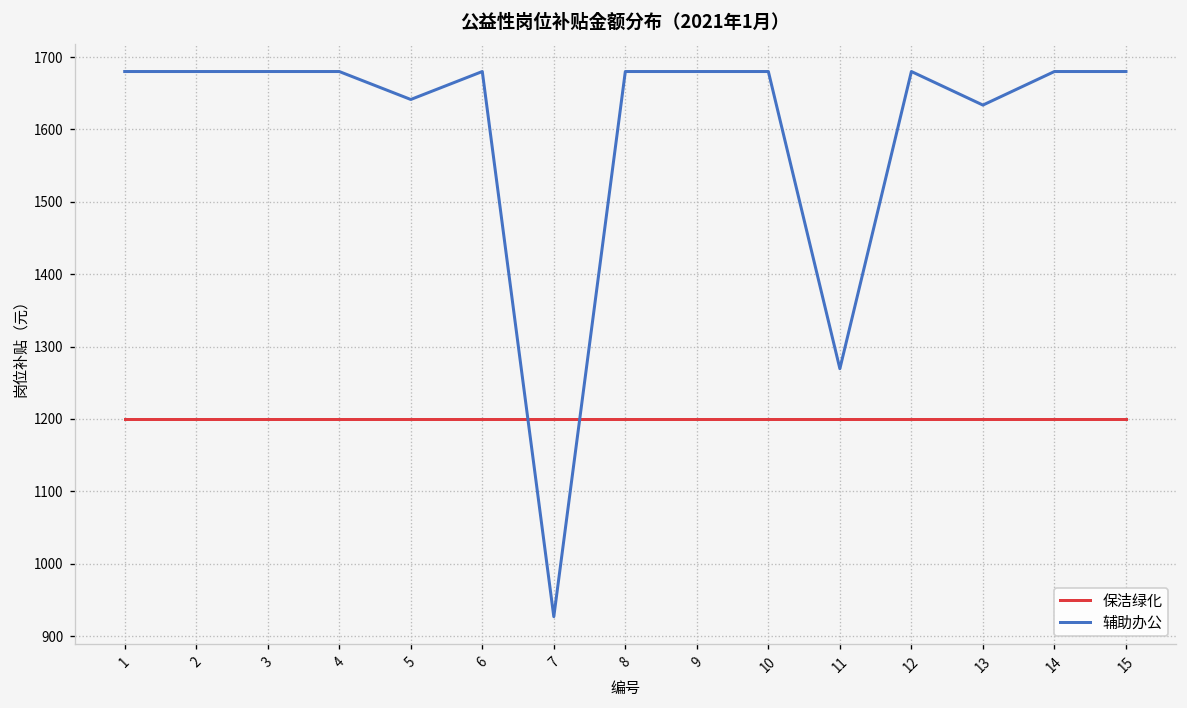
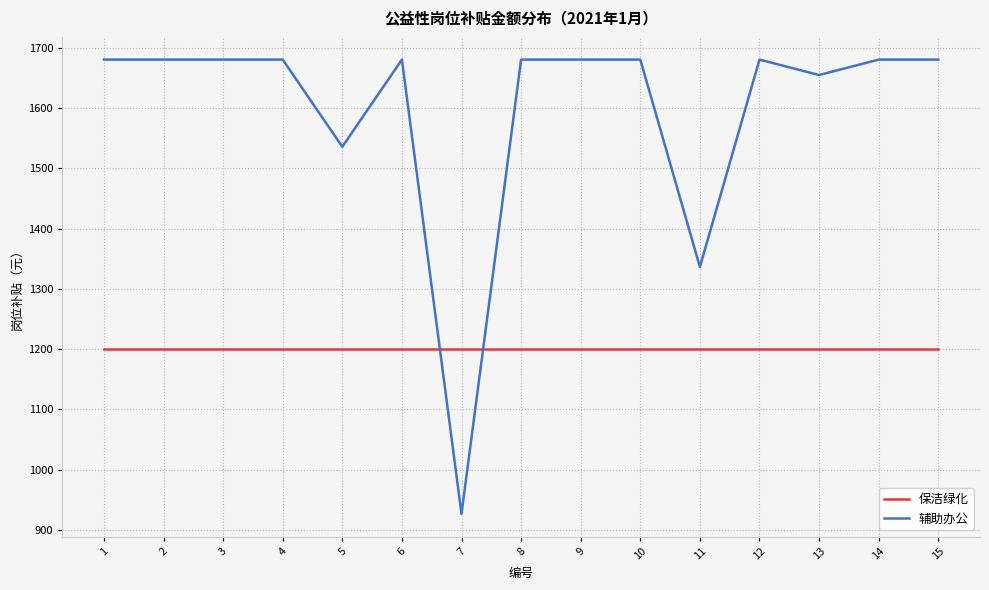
  {
    "保洁绿化": {
      "1": 1200,
      "2": 1200,
      "3": 1200,
      "4": 1200,
      "5": 1200,
      "6": 1200,
      "7": 1200,
      "8": 1200,
      "9": 1200,
      "10": 1200,
      "11": 1200,
      "12": 1200,
      "13": 1200,
      "14": 1200,
      "15": 1200
    },
    "辅助办公": {
      "1": 1680,
      "2": 1680,
      "3": 1680,
      "4": 1680,
-     "5": 1640,
+     "5": 1540,
      "6": 1680,
      "7": 930,
      "8": 1680,
      "9": 1680,
      "10": 1680,
-     "11": 1270,
+     "11": 1340,
      "12": 1680,
-     "13": 1630,
+     "13": 1650,
      "14": 1680,
      "15": 1680
    }
  }
